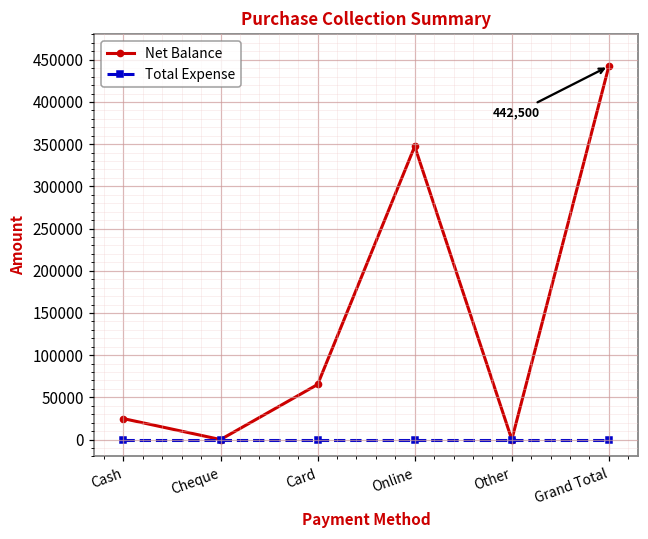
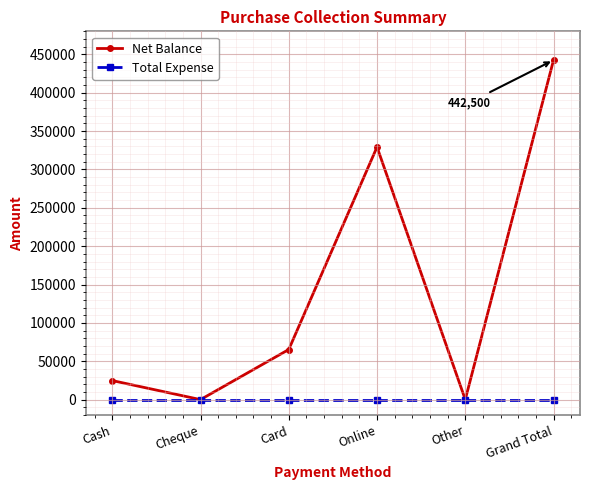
  {
    "Net Balance": {
      "Cash": 20000,
      "Card": 70000,
-     "Online": 350000
+     "Online": 330000
    },
    "Total Expense": {
      "Cash": 0,
      "Card": 0,
      "Online": 0,
      "Grand Total": 0
    }
  }
